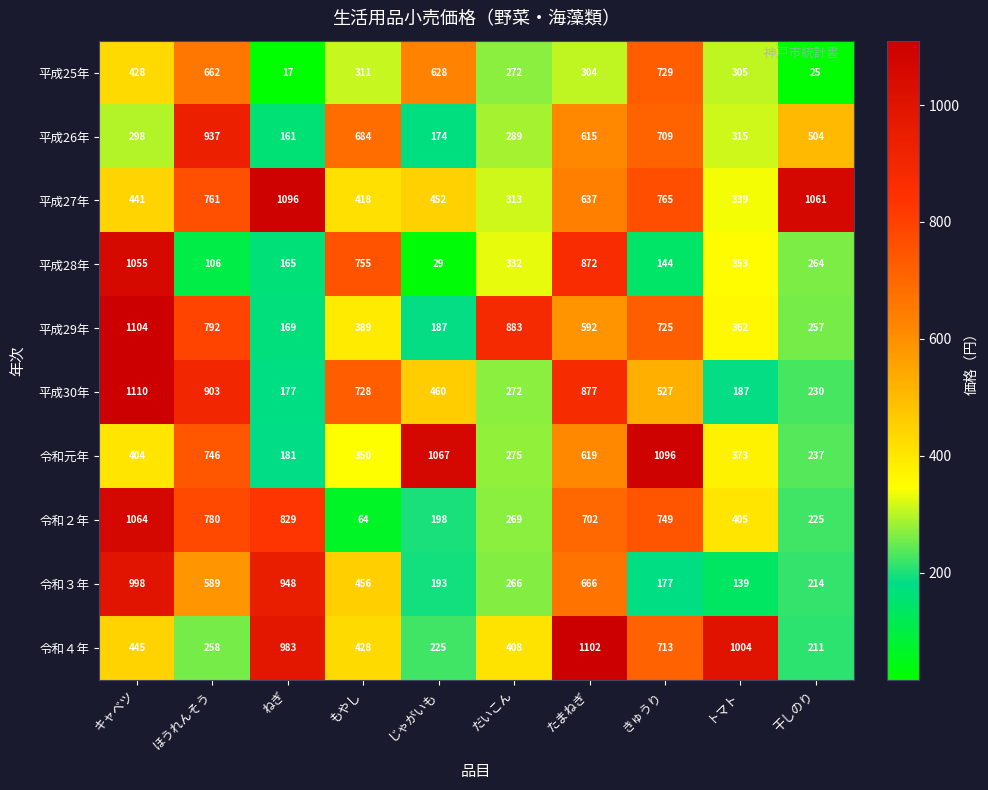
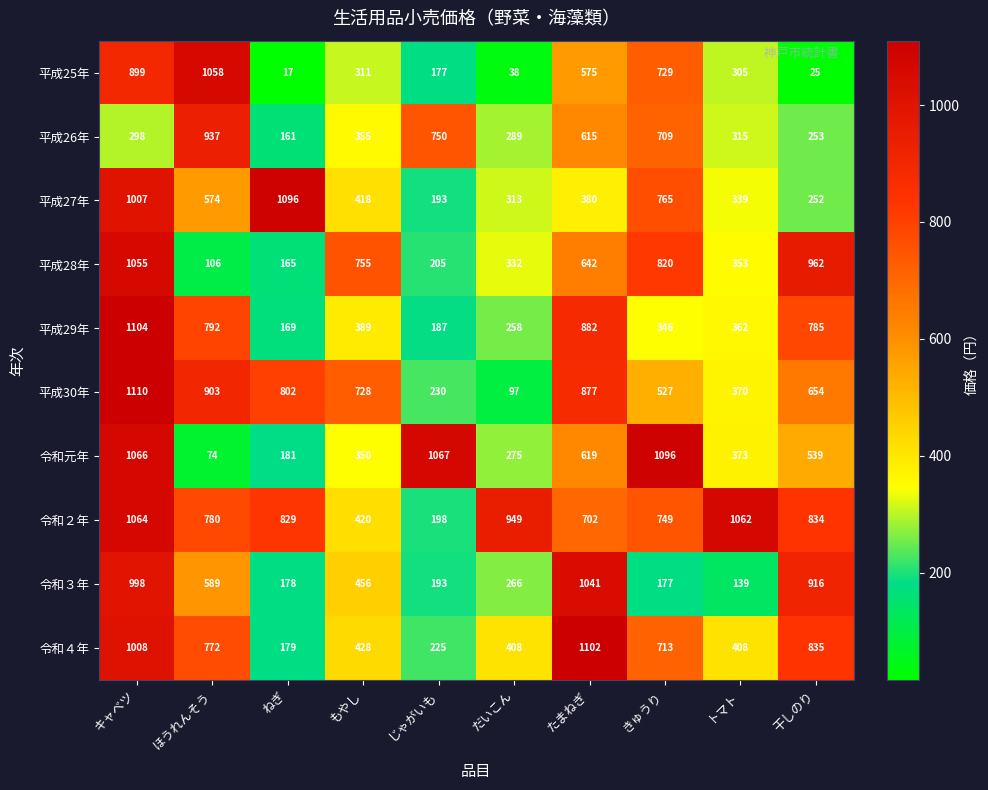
  {
    "平成25年": {
-     "キャベツ": 428,
-     "ほうれんそう": 662,
+     "キャベツ": 899,
+     "ほうれんそう": 1058,
      "ねぎ": 17,
      "もやし": 311,
-     "じゃがいも": 628,
-     "だいこん": 272,
-     "たまねぎ": 304,
+     "じゃがいも": 177,
+     "だいこん": 38,
+     "たまねぎ": 575,
      "きゅうり": 729,
      "トマト": 305
    },
    "平成26年": {
      "キャベツ": 298,
      "ほうれんそう": 937,
      "ねぎ": 161,
-     "もやし": 684,
-     "じゃがいも": 174,
+     "もやし": 355,
+     "じゃがいも": 750,
      "だいこん": 289,
      "たまねぎ": 615,
      "きゅうり": 709,
      "トマト": 315,
-     "干しのり": 504
+     "干しのり": 253
    },
    "平成27年": {
-     "キャベツ": 441,
-     "ほうれんそう": 761,
+     "キャベツ": 1007,
+     "ほうれんそう": 574,
      "ねぎ": 1096,
      "もやし": 418,
-     "じゃがいも": 452,
+     "じゃがいも": 193,
      "だいこん": 313,
-     "たまねぎ": 637,
+     "たまねぎ": 380,
      "きゅうり": 765,
      "トマト": 339,
-     "干しのり": 1061
+     "干しのり": 252
    },
    "平成28年": {
      "キャベツ": 1055,
      "ほうれんそう": 106,
      "ねぎ": 165,
      "もやし": 755,
-     "じゃがいも": 29,
+     "じゃがいも": 205,
      "だいこん": 332,
-     "たまねぎ": 872,
-     "きゅうり": 144,
+     "たまねぎ": 642,
+     "きゅうり": 820,
      "トマト": 353,
-     "干しのり": 264
+     "干しのり": 962
    },
    "平成29年": {
      "キャベツ": 1104,
      "ほうれんそう": 792,
      "ねぎ": 169,
      "もやし": 389,
      "じゃがいも": 187,
-     "だいこん": 883,
-     "たまねぎ": 592,
-     "きゅうり": 725,
+     "だいこん": 258,
+     "たまねぎ": 882,
+     "きゅうり": 346,
      "トマト": 362,
-     "干しのり": 257
+     "干しのり": 785
    },
    "平成30年": {
      "キャベツ": 1110,
      "ほうれんそう": 903,
-     "ねぎ": 177,
+     "ねぎ": 802,
      "もやし": 728,
-     "じゃがいも": 460,
-     "だいこん": 272,
+     "じゃがいも": 230,
+     "だいこん": 97,
      "たまねぎ": 877,
      "きゅうり": 527,
-     "トマト": 187,
-     "干しのり": 230
+     "トマト": 370,
+     "干しのり": 654
    },
    "令和元年": {
-     "キャベツ": 404,
-     "ほうれんそう": 746,
+     "キャベツ": 1066,
+     "ほうれんそう": 74,
      "ねぎ": 181,
      "もやし": 350,
      "じゃがいも": 1067,
      "だいこん": 275,
      "たまねぎ": 619,
      "きゅうり": 1096,
      "トマト": 373,
-     "干しのり": 237
+     "干しのり": 539
    },
    "令和２年": {
      "キャベツ": 1064,
      "ほうれんそう": 780,
      "ねぎ": 829,
-     "もやし": 64,
+     "もやし": 420,
      "じゃがいも": 198,
-     "だいこん": 269,
+     "だいこん": 949,
      "たまねぎ": 702,
      "きゅうり": 749,
-     "トマト": 405,
-     "干しのり": 225
+     "トマト": 1062,
+     "干しのり": 834
    },
    "令和３年": {
      "キャベツ": 998,
      "ほうれんそう": 589,
-     "ねぎ": 948,
+     "ねぎ": 178,
      "もやし": 456,
      "じゃがいも": 193,
      "だいこん": 266,
-     "たまねぎ": 666,
+     "たまねぎ": 1041,
      "きゅうり": 177,
      "トマト": 139,
-     "干しのり": 214
+     "干しのり": 916
    },
    "令和４年": {
-     "キャベツ": 445,
-     "ほうれんそう": 258,
-     "ねぎ": 983,
+     "キャベツ": 1008,
+     "ほうれんそう": 772,
+     "ねぎ": 179,
      "もやし": 428,
      "じゃがいも": 225,
      "だいこん": 408,
      "たまねぎ": 1102,
      "きゅうり": 713,
-     "トマト": 1004,
-     "干しのり": 211
+     "トマト": 408,
+     "干しのり": 835
    }
  }
